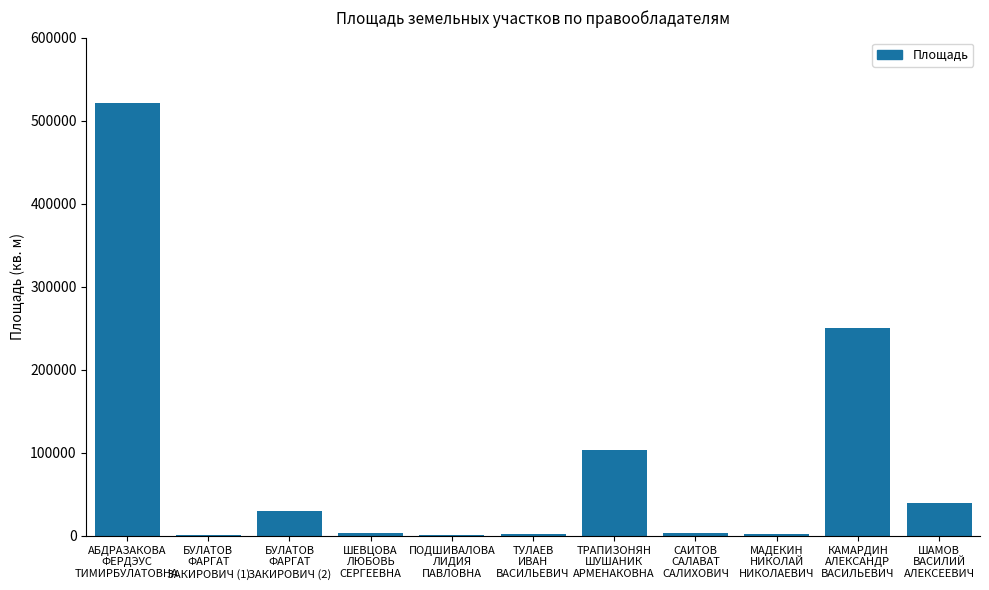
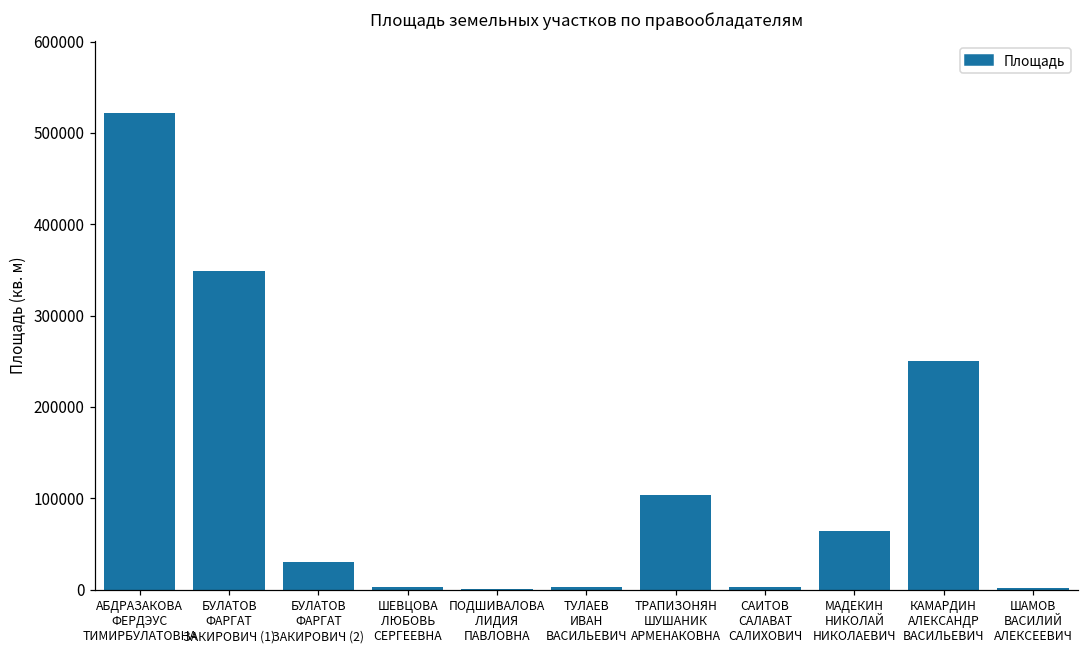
  {
    "АБДРАЗАКОВА ФЕРДЭУС ТИМИРБУЛАТОВНА": 520000,
-   "БУЛАТОВ ФАРГАТ ЗАКИРОВИЧ (1)": 0,
+   "БУЛАТОВ ФАРГАТ ЗАКИРОВИЧ (1)": 350000,
    "БУЛАТОВ ФАРГАТ ЗАКИРОВИЧ (2)": 30000,
    "ШЕВЦОВА ЛЮБОВЬ СЕРГЕЕВНА": 0,
    "ТРАПИЗОНЯН ШУШАНИК АРМЕНАКОВНА": 100000,
    "САИТОВ САЛАВАТ САЛИХОВИЧ": 0,
-   "МАДЕКИН НИКОЛАЙ НИКОЛАЕВИЧ": 0,
+   "МАДЕКИН НИКОЛАЙ НИКОЛАЕВИЧ": 60000,
    "КАМАРДИН АЛЕКСАНДР ВАСИЛЬЕВИЧ": 250000,
-   "ШАМОВ ВАСИЛИЙ АЛЕКСЕЕВИЧ": 40000
+   "ШАМОВ ВАСИЛИЙ АЛЕКСЕЕВИЧ": 0
  }
